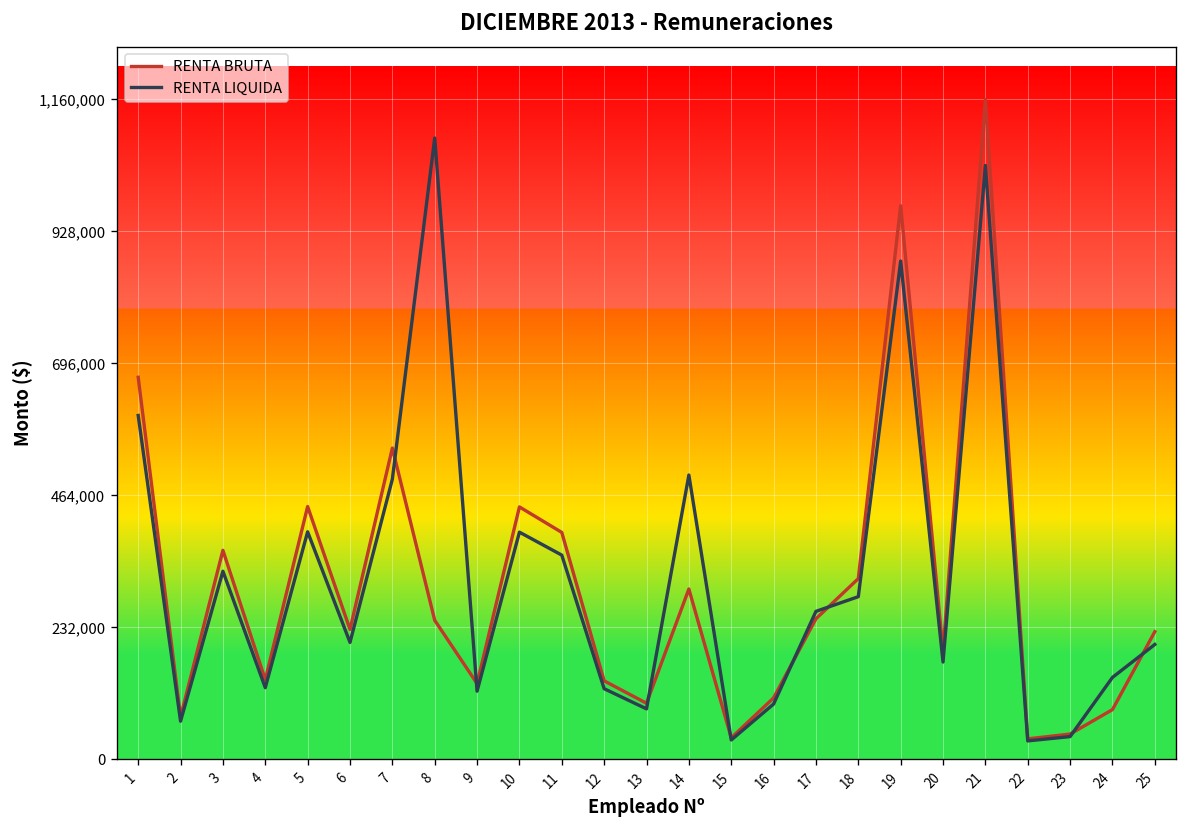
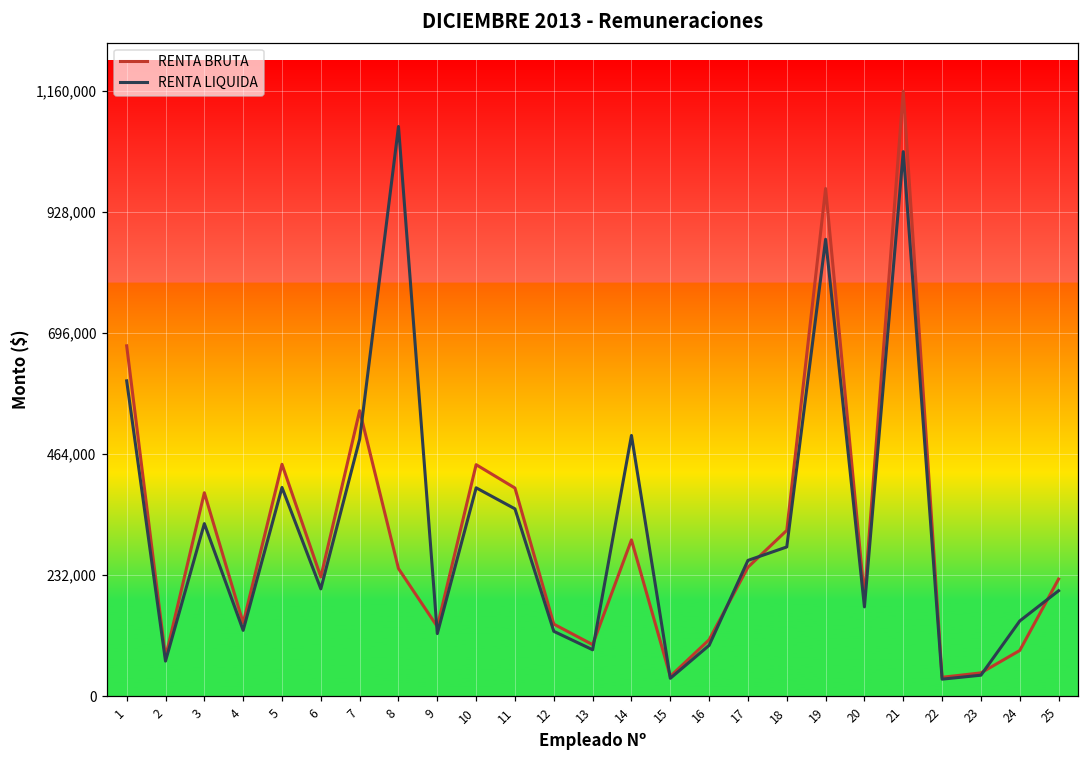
  {
    "RENTA BRUTA": {
      "1": "670,000",
      "2": "70,000",
-     "3": "370,000",
+     "3": "390,000",
      "4": "140,000",
      "5": "440,000",
      "6": "230,000",
      "7": "550,000",
      "8": "240,000",
      "9": "130,000",
      "10": "440,000",
      "11": "400,000",
      "12": "140,000",
      "13": "100,000",
      "14": "300,000",
      "16": "110,000",
      "17": "250,000",
      "18": "320,000",
      "19": "970,000",
      "20": "190,000",
      "21": "1,160,000",
      "24": "90,000",
      "25": "220,000"
    },
    "RENTA LIQUIDA": {
      "1": "600,000",
      "2": "70,000",
      "3": "330,000",
      "4": "130,000",
      "5": "400,000",
      "6": "210,000",
      "7": "490,000",
      "8": "1,090,000",
      "9": "120,000",
      "10": "400,000",
      "11": "360,000",
      "12": "120,000",
      "13": "90,000",
      "14": "500,000",
      "16": "100,000",
      "17": "260,000",
      "18": "290,000",
      "19": "880,000",
      "20": "170,000",
      "21": "1,040,000",
      "24": "140,000",
      "25": "200,000"
    }
  }
